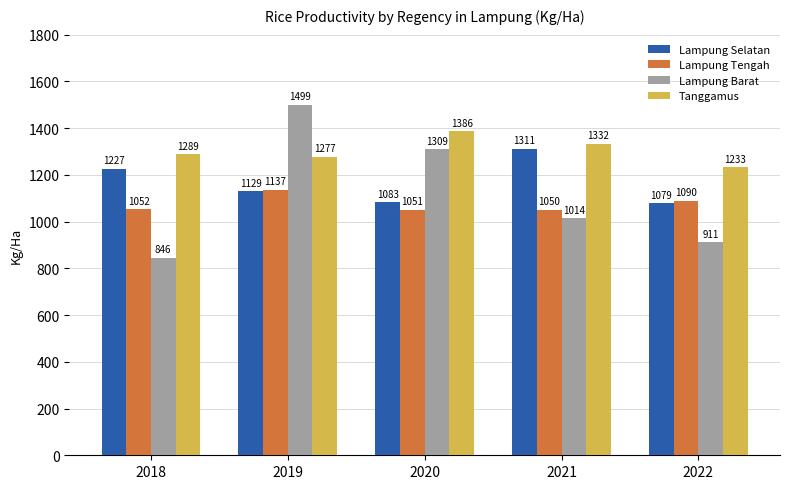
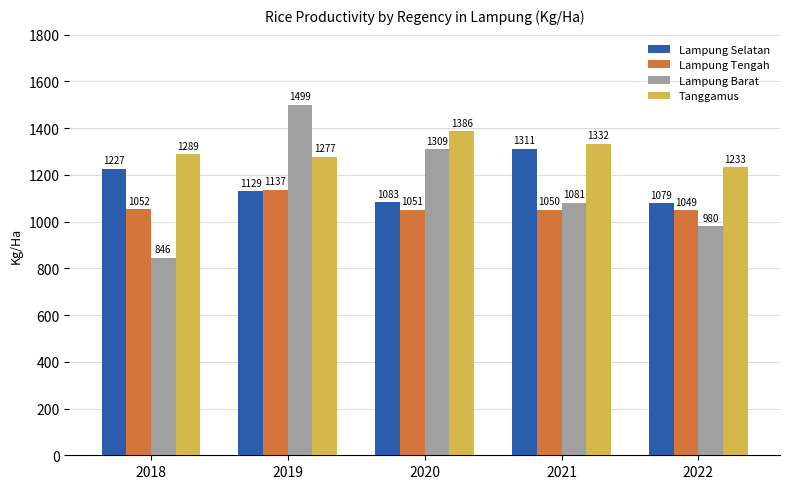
  {
    "Lampung Selatan": {
      "2018": 1227,
      "2019": 1129,
      "2020": 1083,
      "2021": 1311,
      "2022": 1079
    },
    "Lampung Tengah": {
      "2018": 1052,
      "2019": 1137,
      "2020": 1051,
      "2021": 1050,
-     "2022": 1090
+     "2022": 1049
    },
    "Lampung Barat": {
      "2018": 846,
      "2019": 1499,
      "2020": 1309,
-     "2021": 1014,
-     "2022": 911
+     "2021": 1081,
+     "2022": 980
    },
    "Tanggamus": {
      "2018": 1289,
      "2019": 1277,
      "2020": 1386,
      "2021": 1332,
      "2022": 1233
    }
  }
